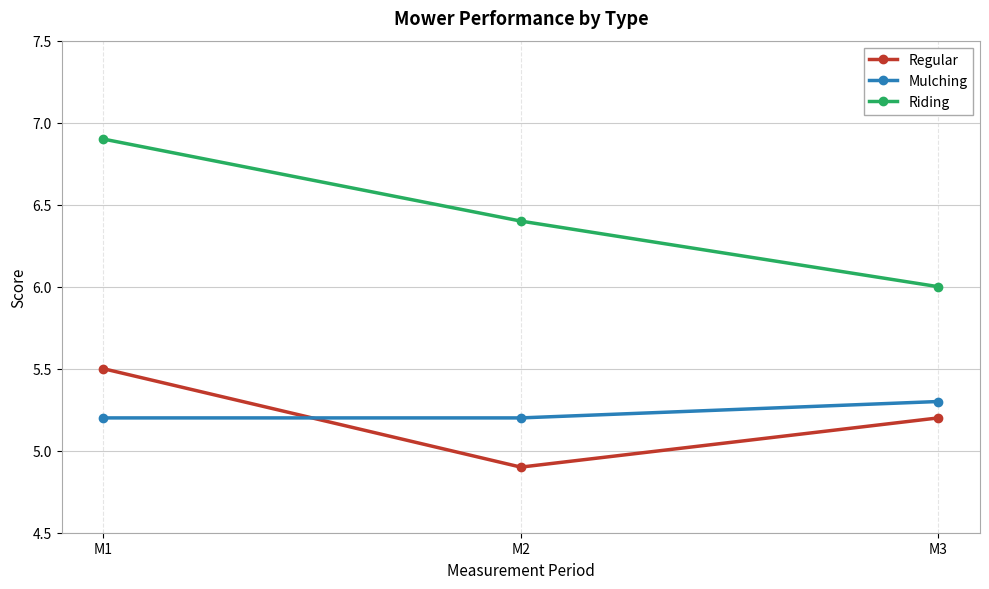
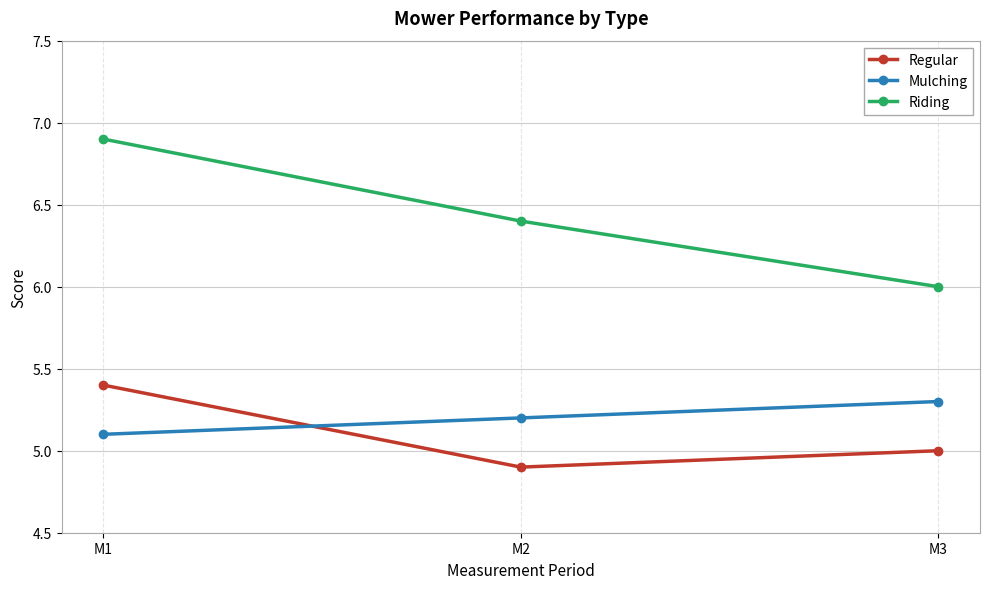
  {
    "Regular": {
-     "M1": 5.5,
+     "M1": 5.4,
      "M2": 4.9,
-     "M3": 5.2
+     "M3": 5.0
    },
    "Mulching": {
-     "M1": 5.2,
+     "M1": 5.1,
      "M2": 5.2,
      "M3": 5.3
    },
    "Riding": {
      "M1": 6.9,
      "M2": 6.4,
      "M3": 6.0
    }
  }
